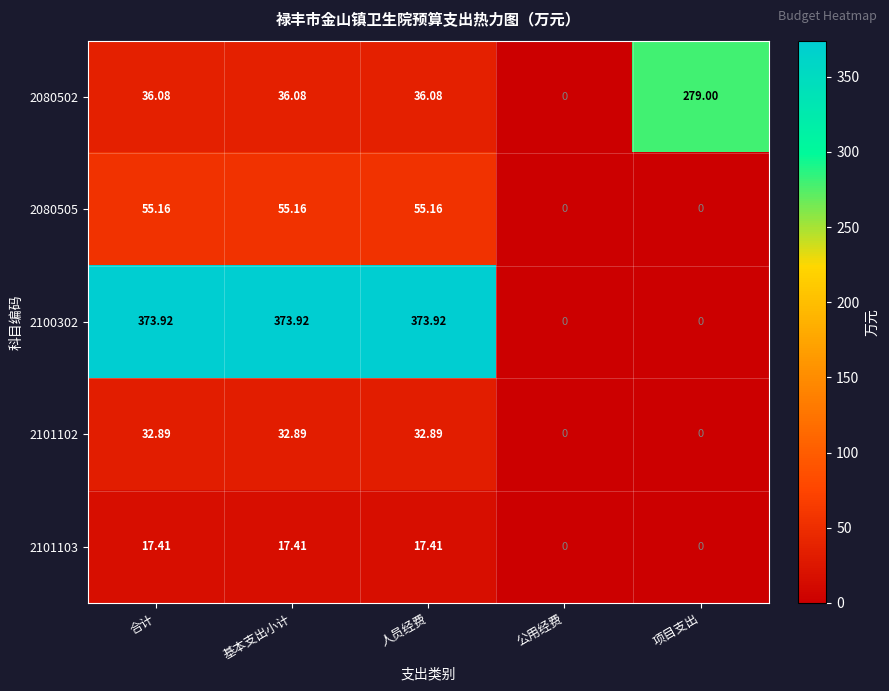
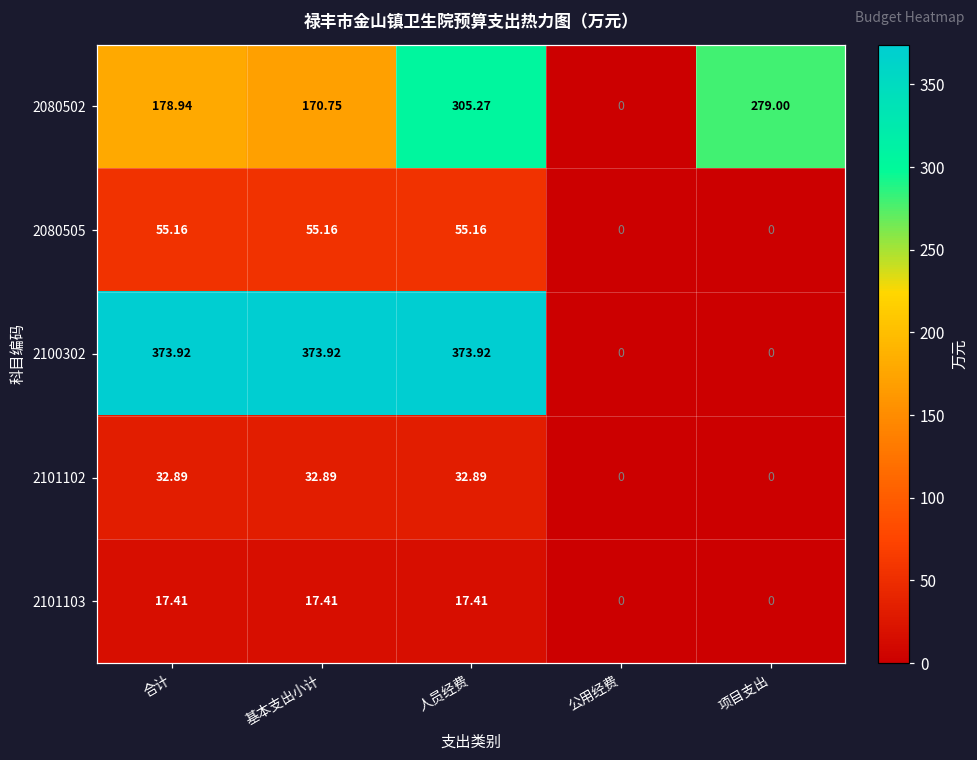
  {
    "2080502": {
-     "合计": 36.08,
-     "基本支出小计": 36.08,
-     "人员经费": 36.08,
+     "合计": 178.94,
+     "基本支出小计": 170.75,
+     "人员经费": 305.27,
      "公用经费": 0,
      "项目支出": 279.00
    },
    "2080505": {
      "合计": 55.16,
      "基本支出小计": 55.16,
      "人员经费": 55.16,
      "公用经费": 0,
      "项目支出": 0
    },
    "2100302": {
      "合计": 373.92,
      "基本支出小计": 373.92,
      "人员经费": 373.92,
      "公用经费": 0,
      "项目支出": 0
    },
    "2101102": {
      "合计": 32.89,
      "基本支出小计": 32.89,
      "人员经费": 32.89,
      "公用经费": 0,
      "项目支出": 0
    },
    "2101103": {
      "合计": 17.41,
      "基本支出小计": 17.41,
      "人员经费": 17.41,
      "公用经费": 0,
      "项目支出": 0
    }
  }
